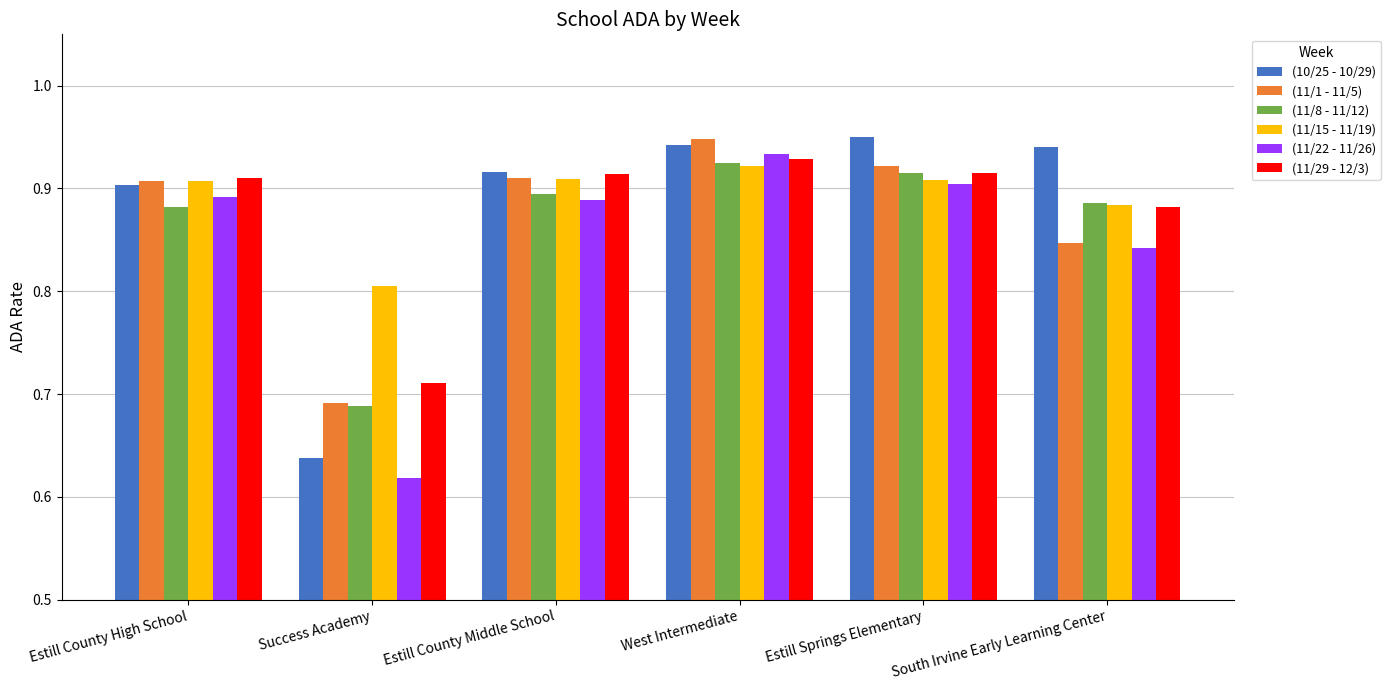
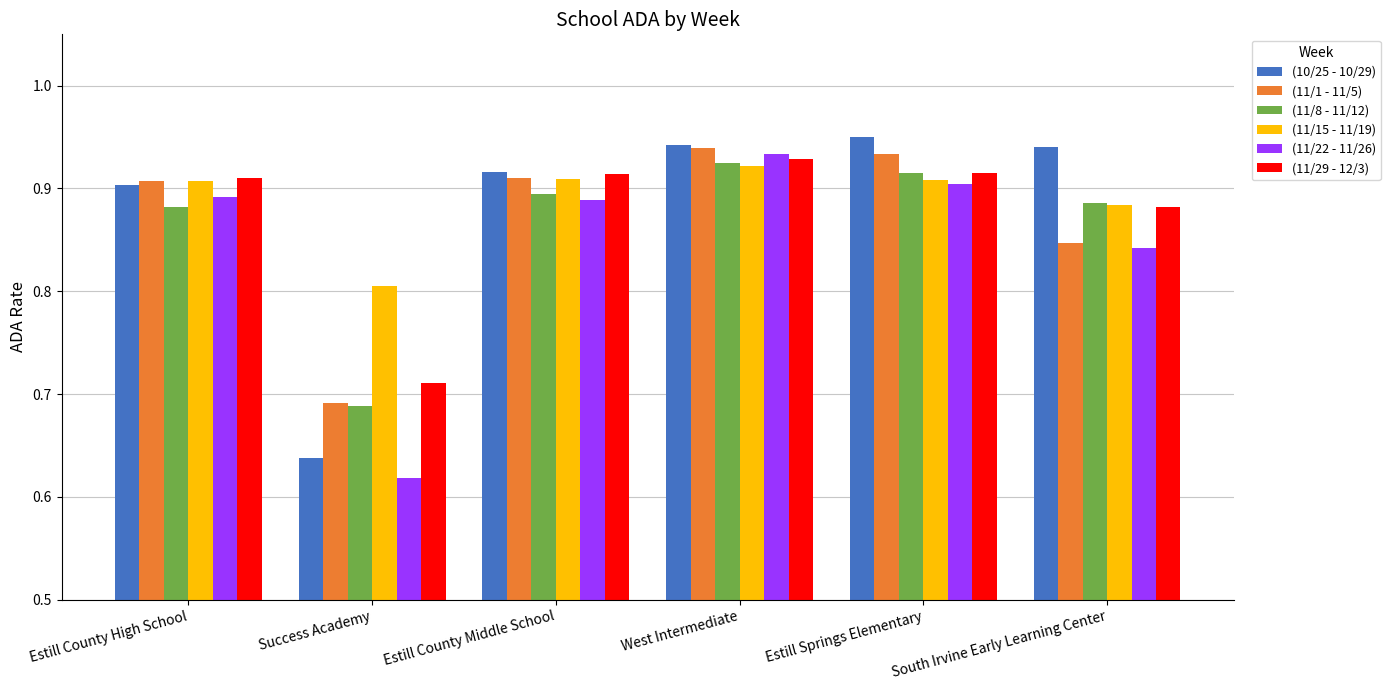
  {
    "(10/25 - 10/29)": {
      "Estill County High School": 0.904,
      "Success Academy": 0.638,
      "Estill County Middle School": 0.916,
      "West Intermediate": 0.942,
      "Estill Springs Elementary": 0.950,
      "South Irvine Early Learning Center": 0.941
    },
    "(11/1 - 11/5)": {
      "Estill County High School": 0.908,
      "Success Academy": 0.691,
      "Estill County Middle School": 0.910,
-     "West Intermediate": 0.949,
-     "Estill Springs Elementary": 0.922,
+     "West Intermediate": 0.940,
+     "Estill Springs Elementary": 0.934,
      "South Irvine Early Learning Center": 0.847
    },
    "(11/8 - 11/12)": {
      "Estill County High School": 0.882,
      "Success Academy": 0.688,
      "Estill County Middle School": 0.895,
      "West Intermediate": 0.925,
      "Estill Springs Elementary": 0.915,
      "South Irvine Early Learning Center": 0.886
    },
    "(11/15 - 11/19)": {
      "Estill County High School": 0.908,
      "Success Academy": 0.805,
      "Estill County Middle School": 0.909,
      "West Intermediate": 0.922,
      "Estill Springs Elementary": 0.908,
      "South Irvine Early Learning Center": 0.884
    },
    "(11/22 - 11/26)": {
      "Estill County High School": 0.892,
      "Success Academy": 0.618,
      "Estill County Middle School": 0.889,
      "West Intermediate": 0.934,
      "Estill Springs Elementary": 0.904,
      "South Irvine Early Learning Center": 0.843
    },
    "(11/29 - 12/3)": {
      "Estill County High School": 0.910,
      "Success Academy": 0.711,
      "Estill County Middle School": 0.914,
      "West Intermediate": 0.929,
      "Estill Springs Elementary": 0.915,
      "South Irvine Early Learning Center": 0.882
    }
  }
